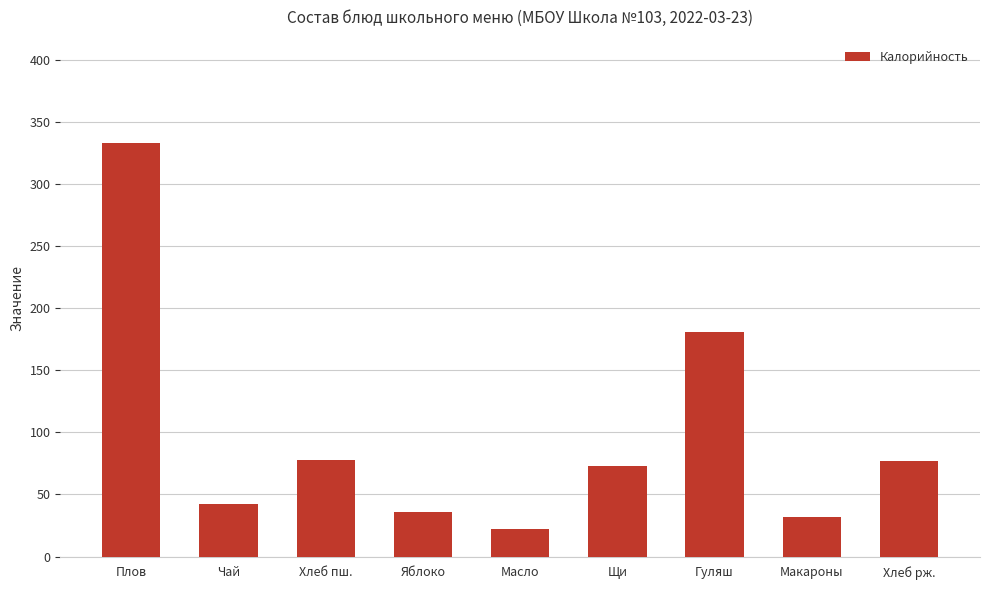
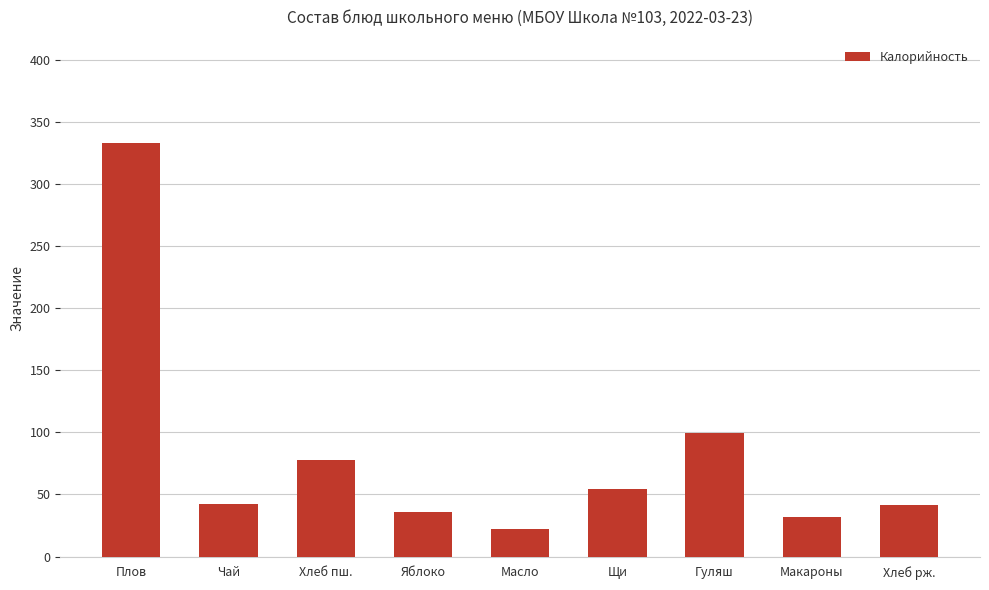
  {
    "Плов": 333,
    "Чай": 42,
    "Хлеб пш.": 78,
    "Яблоко": 36,
    "Масло": 22,
-   "Щи": 73,
-   "Гуляш": 180,
+   "Щи": 54,
+   "Гуляш": 99,
    "Макароны": 32,
-   "Хлеб рж.": 77
+   "Хлеб рж.": 41
  }
